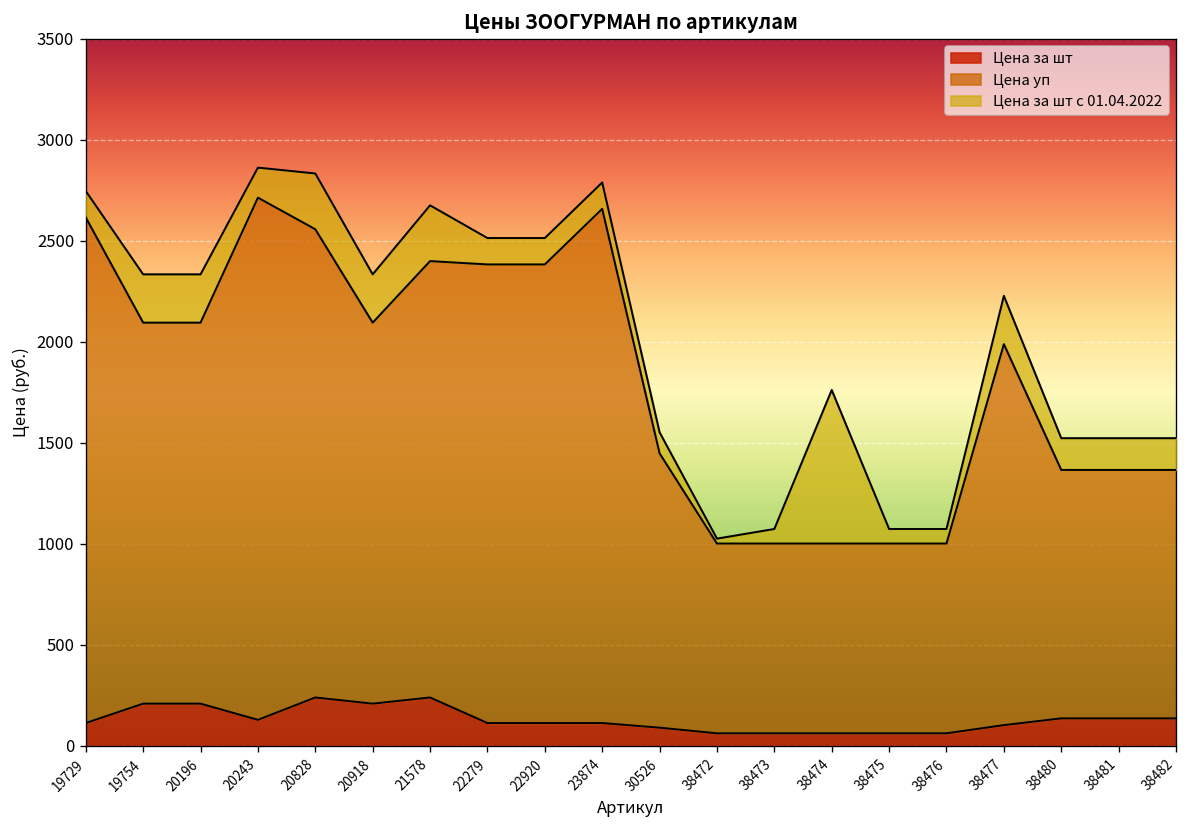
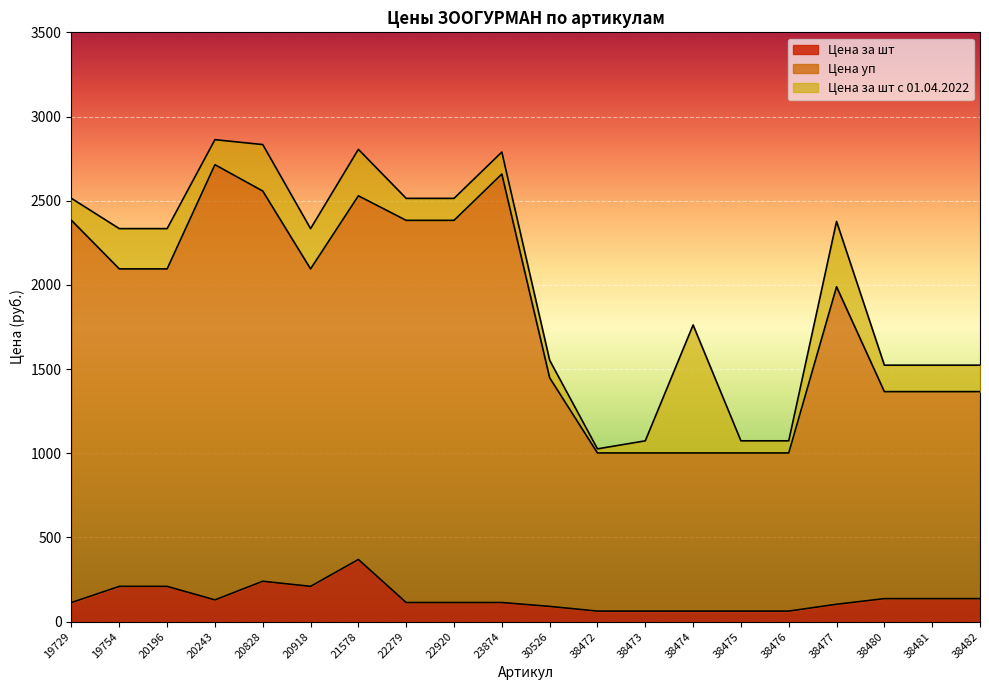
  {
    "Цена за шт": {
      "19729": 110,
      "19754": 210,
      "20196": 210,
      "20243": 130,
      "20828": 240,
      "20918": 210,
-     "21578": 240,
+     "21578": 370,
      "22279": 110,
      "22920": 110,
      "23874": 110,
      "30526": 90,
      "38472": 60,
      "38473": 60,
      "38474": 60,
      "38475": 60,
      "38476": 60,
      "38477": 100,
      "38480": 140,
      "38481": 140,
      "38482": 140
    },
    "Цена уп": {
-     "19729": 2500,
+     "19729": 2270,
      "19754": 1890,
      "20196": 1890,
      "20243": 2580,
      "20828": 2320,
      "20918": 1890,
      "21578": 2160,
      "22279": 2270,
      "22920": 2270,
      "23874": 2540,
      "30526": 1360,
      "38472": 940,
      "38473": 940,
      "38474": 940,
      "38475": 940,
      "38476": 940,
      "38477": 1890,
      "38480": 1230,
      "38481": 1230,
      "38482": 1230
    },
    "Цена за шт с 01.04.2022": {
      "19729": 130,
      "19754": 240,
      "20196": 240,
      "20243": 150,
      "20828": 280,
      "20918": 240,
      "21578": 280,
      "22279": 130,
      "22920": 130,
      "23874": 130,
      "30526": 100,
      "38472": 20,
      "38473": 70,
      "38474": 760,
      "38475": 70,
      "38476": 70,
-     "38477": 240,
+     "38477": 390,
      "38480": 160,
      "38481": 160,
      "38482": 160
    }
  }
